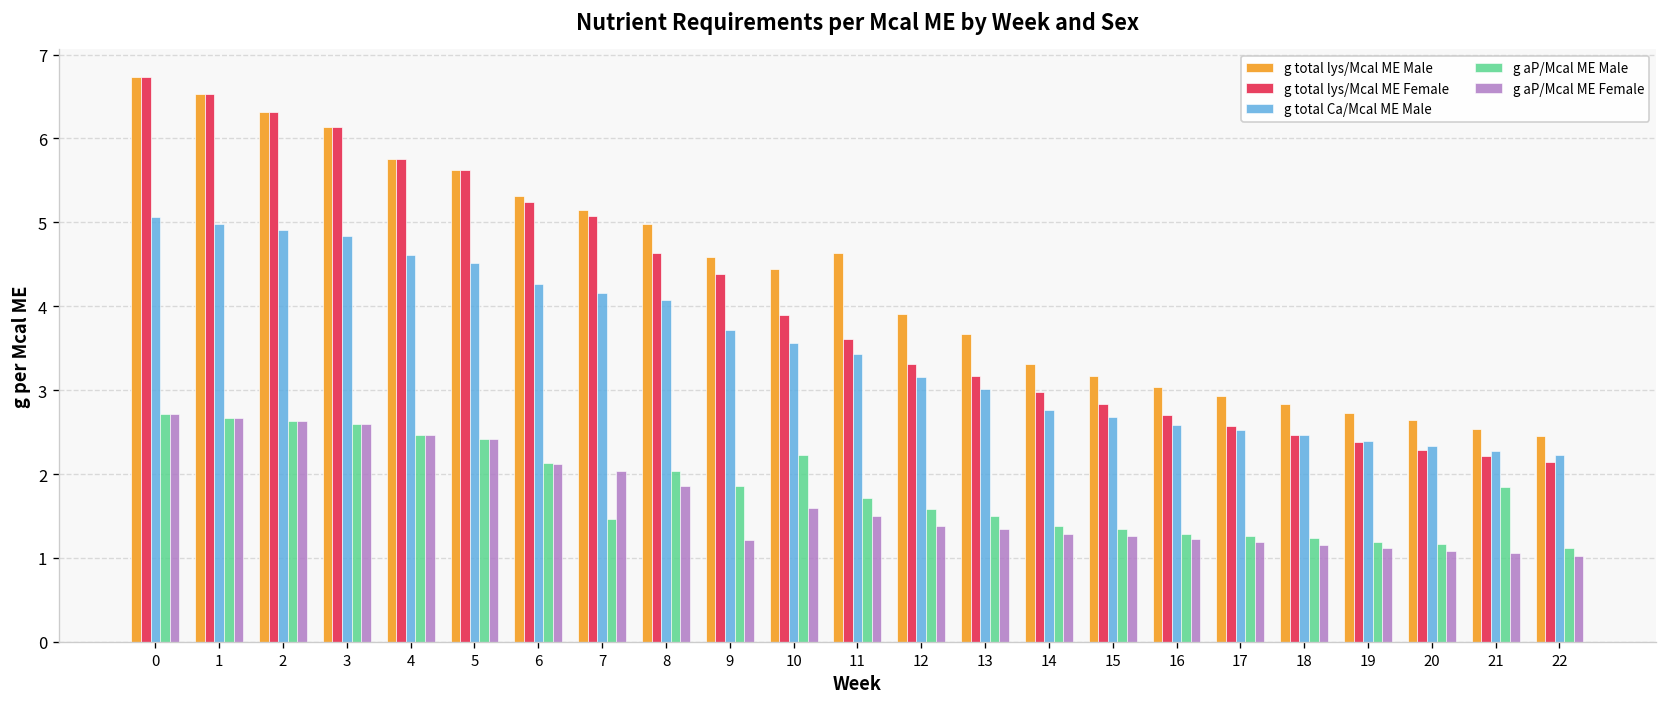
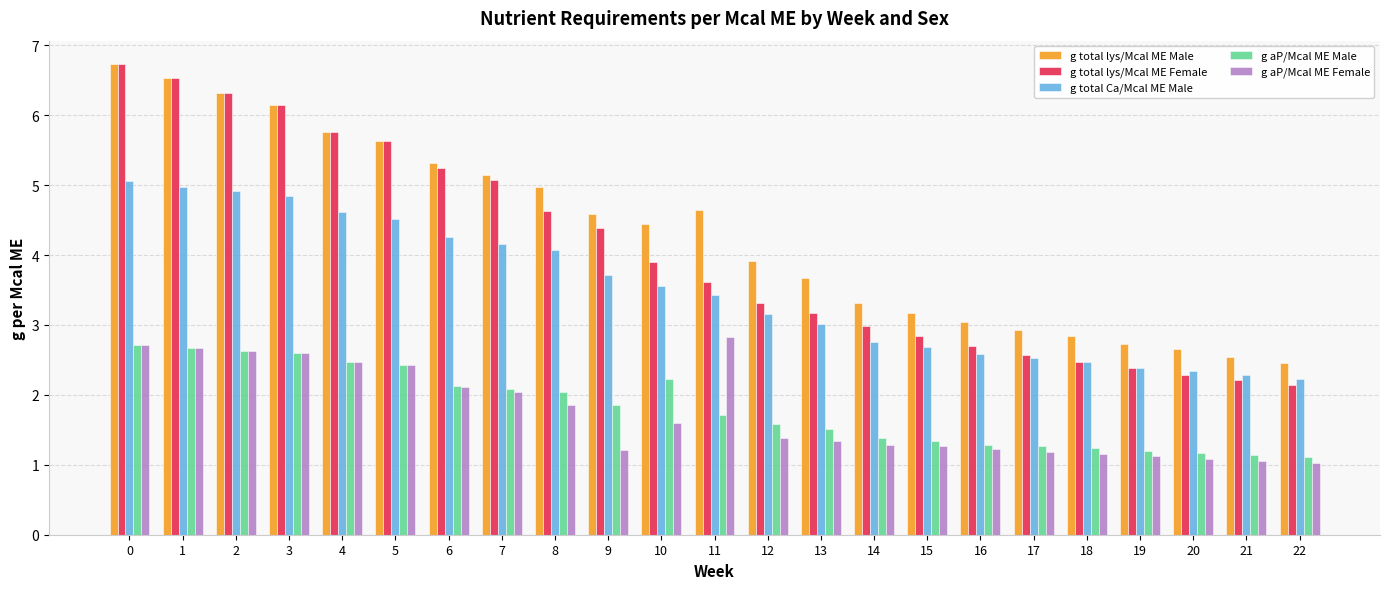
  {
    "g total lys/Mcal ME Male": {
      "0": 6.7,
      "1": 6.5,
      "2": 6.3,
      "3": 6.1,
      "4": 5.8,
      "5": 5.6,
      "6": 5.3,
      "7": 5.2,
      "8": 5.0,
      "9": 4.6,
      "10": 4.4,
      "11": 4.6,
      "12": 3.9,
      "13": 3.7,
      "14": 3.3,
      "15": 3.2,
      "16": 3.0,
      "17": 2.9,
      "18": 2.8,
      "19": 2.7,
      "20": 2.7,
      "21": 2.5,
      "22": 2.5
    },
    "g total lys/Mcal ME Female": {
      "0": 6.7,
      "1": 6.5,
      "2": 6.3,
      "3": 6.1,
      "4": 5.8,
      "5": 5.6,
      "6": 5.2,
      "7": 5.1,
      "8": 4.6,
      "9": 4.4,
      "10": 3.9,
      "11": 3.6,
      "12": 3.3,
      "13": 3.2,
      "14": 3.0,
      "15": 2.8,
      "16": 2.7,
      "17": 2.6,
      "18": 2.5,
      "19": 2.4,
      "20": 2.3,
      "21": 2.2,
      "22": 2.1
    },
    "g total Ca/Mcal ME Male": {
      "0": 5.1,
      "1": 5.0,
      "2": 4.9,
      "3": 4.8,
      "4": 4.6,
      "5": 4.5,
      "6": 4.3,
      "7": 4.2,
      "8": 4.1,
      "9": 3.7,
      "10": 3.6,
      "11": 3.4,
      "12": 3.2,
      "13": 3.0,
      "14": 2.8,
      "15": 2.7,
      "16": 2.6,
      "17": 2.5,
      "18": 2.5,
      "19": 2.4,
      "20": 2.3,
      "21": 2.3,
      "22": 2.2
    },
    "g aP/Mcal ME Male": {
      "0": 2.7,
      "1": 2.7,
      "2": 2.6,
      "3": 2.6,
      "4": 2.5,
      "5": 2.4,
      "6": 2.1,
-     "7": 1.5,
+     "7": 2.1,
      "8": 2.0,
      "9": 1.9,
      "10": 2.2,
      "11": 1.7,
      "12": 1.6,
      "13": 1.5,
      "14": 1.4,
      "15": 1.3,
      "16": 1.3,
      "17": 1.3,
      "18": 1.2,
      "19": 1.2,
      "20": 1.2,
-     "21": 1.8,
+     "21": 1.1,
      "22": 1.1
    },
    "g aP/Mcal ME Female": {
      "0": 2.7,
      "1": 2.7,
      "2": 2.6,
      "3": 2.6,
      "4": 2.5,
      "5": 2.4,
      "6": 2.1,
      "7": 2.0,
      "8": 1.9,
      "9": 1.2,
      "10": 1.6,
-     "11": 1.5,
+     "11": 2.8,
      "12": 1.4,
      "13": 1.3,
      "14": 1.3,
      "15": 1.3,
      "16": 1.2,
      "17": 1.2,
      "18": 1.2,
      "19": 1.1,
      "20": 1.1,
      "21": 1.1,
      "22": 1.0
    }
  }
